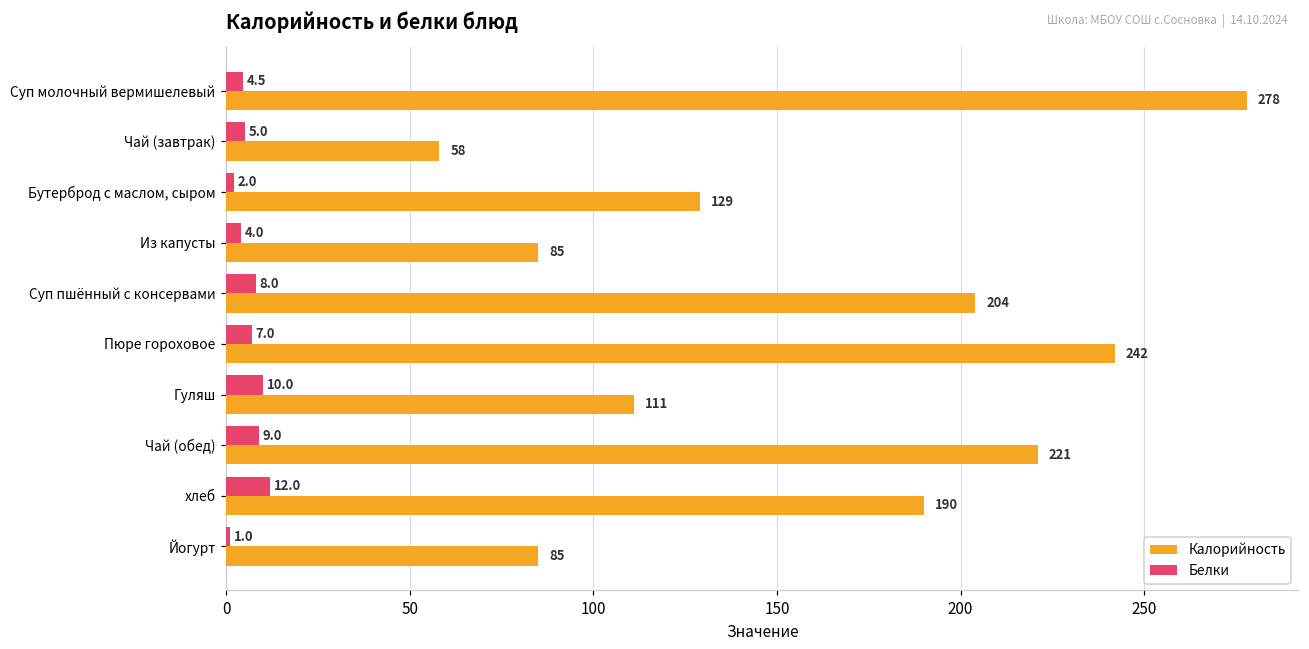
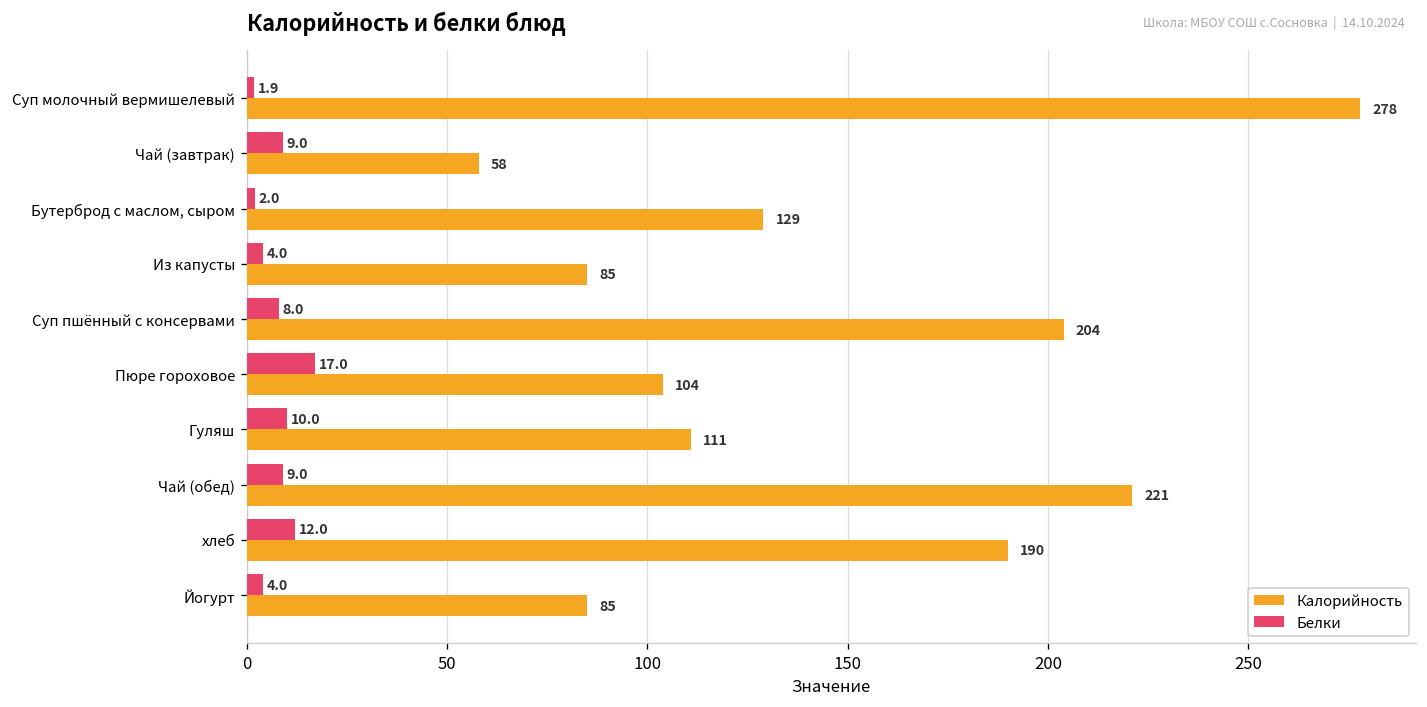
  {
    "Калорийность": {
      "Суп молочный вермишелевый": 278,
      "Чай (завтрак)": 58,
      "Бутерброд с маслом, сыром": 129,
      "Из капусты": 85,
      "Суп пшённый с консервами": 204,
-     "Пюре гороховое": 242,
+     "Пюре гороховое": 104,
      "Гуляш": 111,
      "Чай (обед)": 221,
      "хлеб": 190,
      "Йогурт": 85
    },
    "Белки": {
-     "Суп молочный вермишелевый": 4.5,
-     "Чай (завтрак)": 5.0,
+     "Суп молочный вермишелевый": 1.9,
+     "Чай (завтрак)": 9.0,
      "Бутерброд с маслом, сыром": 2.0,
      "Из капусты": 4.0,
      "Суп пшённый с консервами": 8.0,
-     "Пюре гороховое": 7.0,
+     "Пюре гороховое": 17.0,
      "Гуляш": 10.0,
      "Чай (обед)": 9.0,
      "хлеб": 12.0,
-     "Йогурт": 1.0
+     "Йогурт": 4.0
    }
  }
